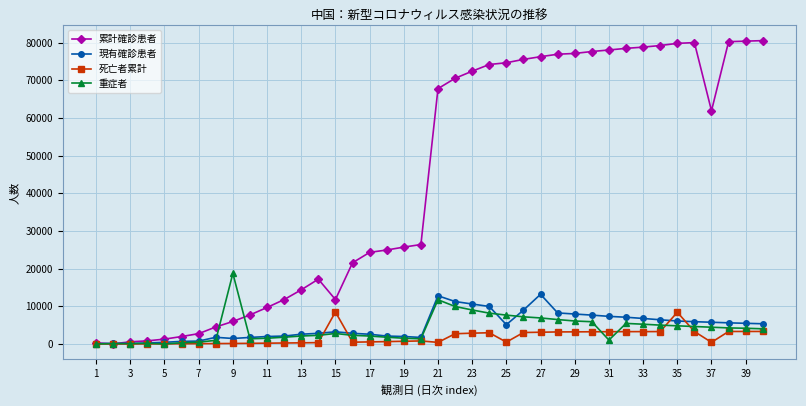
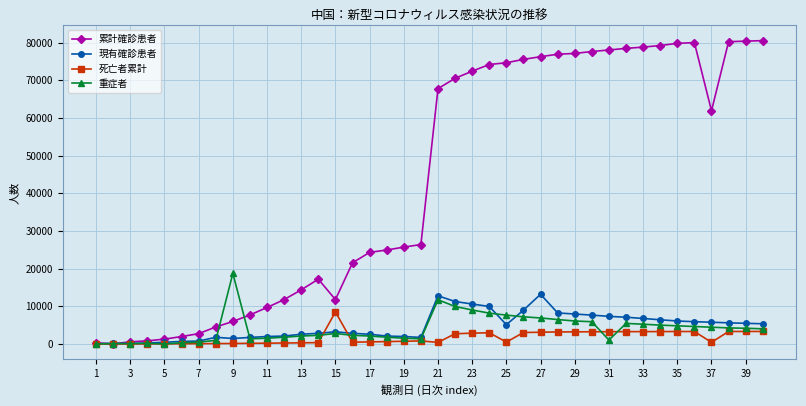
  {
    "累計確診患者": {
      "5": 1000,
      "7": 3000,
      "9": 6000,
      "11": 10000,
      "13": 14000,
      "15": 12000,
      "17": 24000,
      "19": 26000,
      "21": 68000,
      "23": 72000,
      "25": 75000,
      "27": 76000,
      "29": 77000,
      "31": 78000,
      "33": 79000,
      "35": 80000,
      "37": 62000,
      "39": 80000
    },
    "現有確診患者": {
      "9": 1000,
      "21": 13000,
      "23": 11000,
      "25": 5000,
      "27": 13000,
      "29": 8000,
      "31": 7000,
      "33": 7000,
      "35": 6000,
      "37": 6000,
      "39": 5000
    },
    "死亡者累計": {
      "9": 0,
      "11": 0,
      "13": 0,
      "15": 9000,
      "17": 1000,
      "19": 1000,
      "21": 0,
      "23": 3000,
      "25": 0,
      "27": 3000,
      "29": 3000,
      "31": 3000,
      "33": 3000,
-     "35": 8000,
+     "35": 3000,
      "37": 0,
      "39": 3000
    },
    "重症者": {
      "9": 19000,
      "21": 12000,
      "23": 9000,
      "25": 8000,
      "27": 7000,
      "29": 6000,
      "31": 1000,
      "33": 5000,
      "35": 5000,
      "37": 4000,
      "39": 4000
    }
  }
